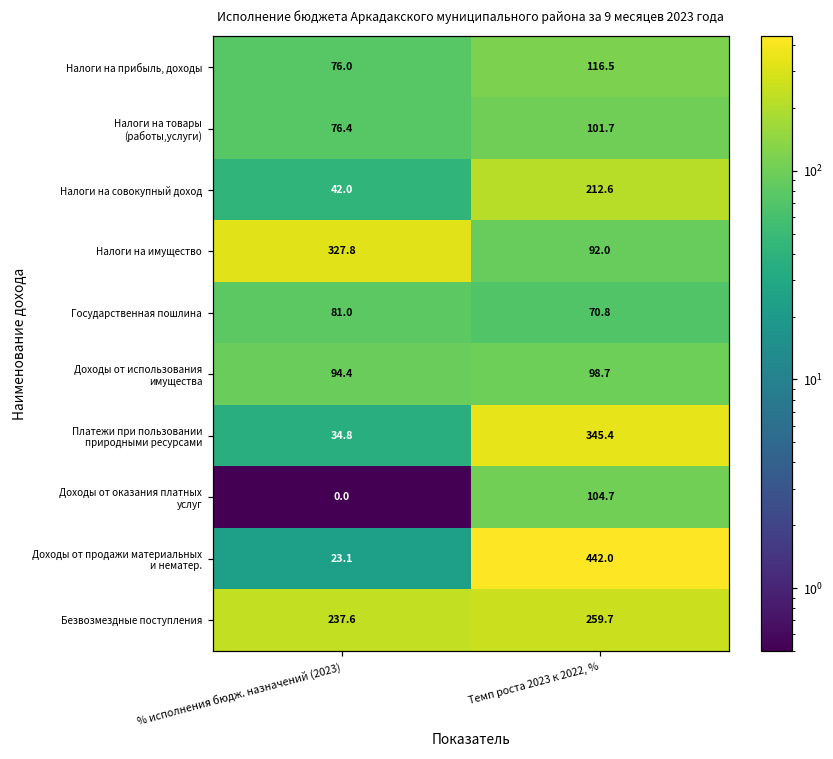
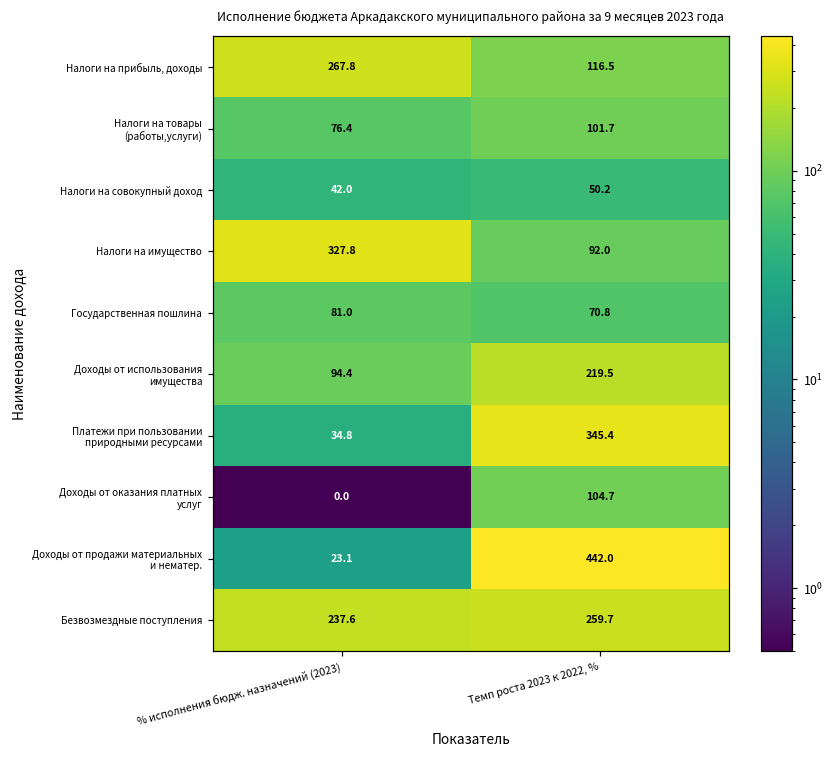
  {
    "Налоги на прибыль, доходы": {
-     "% исполнения бюдж. назначений (2023)": 76.0,
+     "% исполнения бюдж. назначений (2023)": 267.8,
      "Темп роста 2023 к 2022, %": 116.5
    },
    "Налоги на товары (работы,услуги)": {
      "% исполнения бюдж. назначений (2023)": 76.4,
      "Темп роста 2023 к 2022, %": 101.7
    },
    "Налоги на совокупный доход": {
      "% исполнения бюдж. назначений (2023)": 42.0,
-     "Темп роста 2023 к 2022, %": 212.6
+     "Темп роста 2023 к 2022, %": 50.2
    },
    "Налоги на имущество": {
      "% исполнения бюдж. назначений (2023)": 327.8,
      "Темп роста 2023 к 2022, %": 92.0
    },
    "Государственная пошлина": {
      "% исполнения бюдж. назначений (2023)": 81.0,
      "Темп роста 2023 к 2022, %": 70.8
    },
    "Доходы от использования имущества": {
      "% исполнения бюдж. назначений (2023)": 94.4,
-     "Темп роста 2023 к 2022, %": 98.7
+     "Темп роста 2023 к 2022, %": 219.5
    },
    "Платежи при пользовании природными ресурсами": {
      "% исполнения бюдж. назначений (2023)": 34.8,
      "Темп роста 2023 к 2022, %": 345.4
    },
    "Доходы от оказания платных услуг": {
      "% исполнения бюдж. назначений (2023)": 0.0,
      "Темп роста 2023 к 2022, %": 104.7
    },
    "Доходы от продажи материальных и нематер.": {
      "% исполнения бюдж. назначений (2023)": 23.1,
      "Темп роста 2023 к 2022, %": 442.0
    },
    "Безвозмездные поступления": {
      "% исполнения бюдж. назначений (2023)": 237.6,
      "Темп роста 2023 к 2022, %": 259.7
    }
  }
